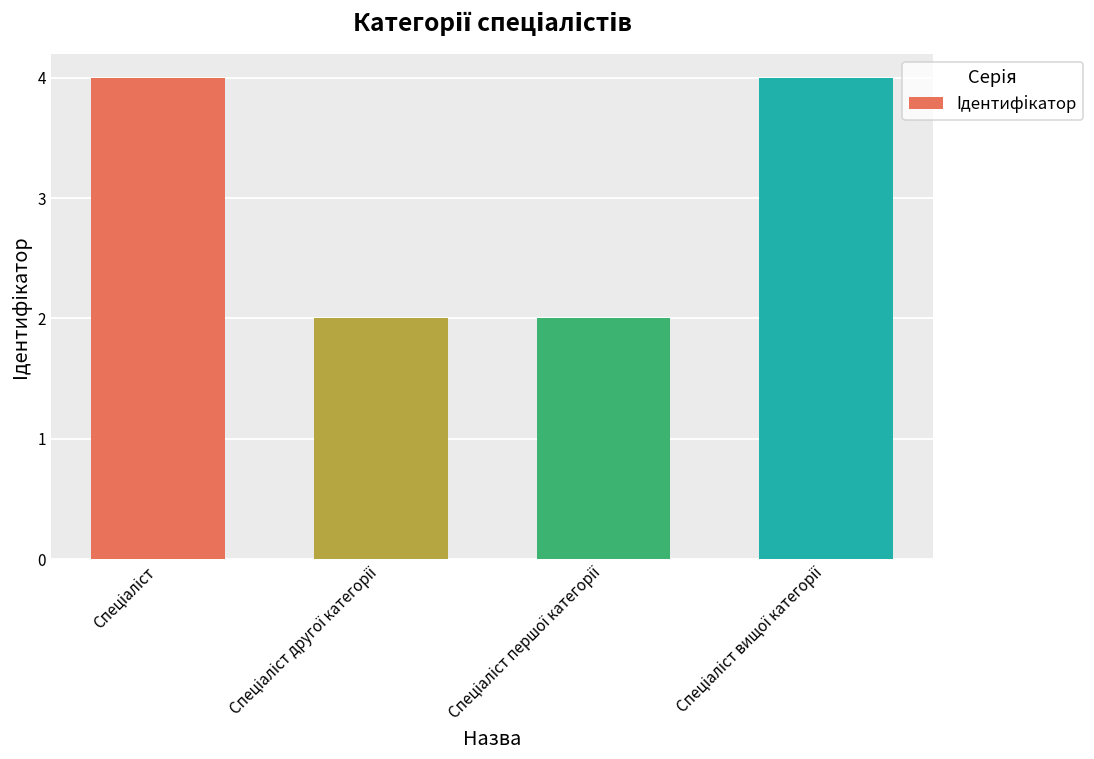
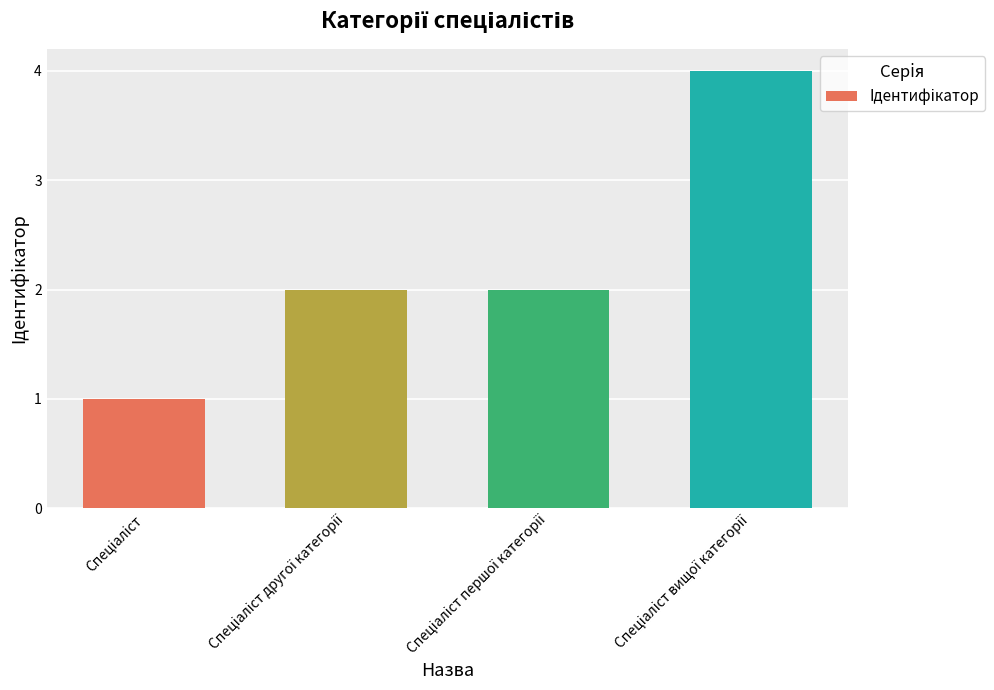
  {
-   "Спеціаліст": 4,
+   "Спеціаліст": 1,
    "Спеціаліст другої категорії": 2,
    "Спеціаліст першої категорії": 2,
    "Спеціаліст вищої категорії": 4
  }
